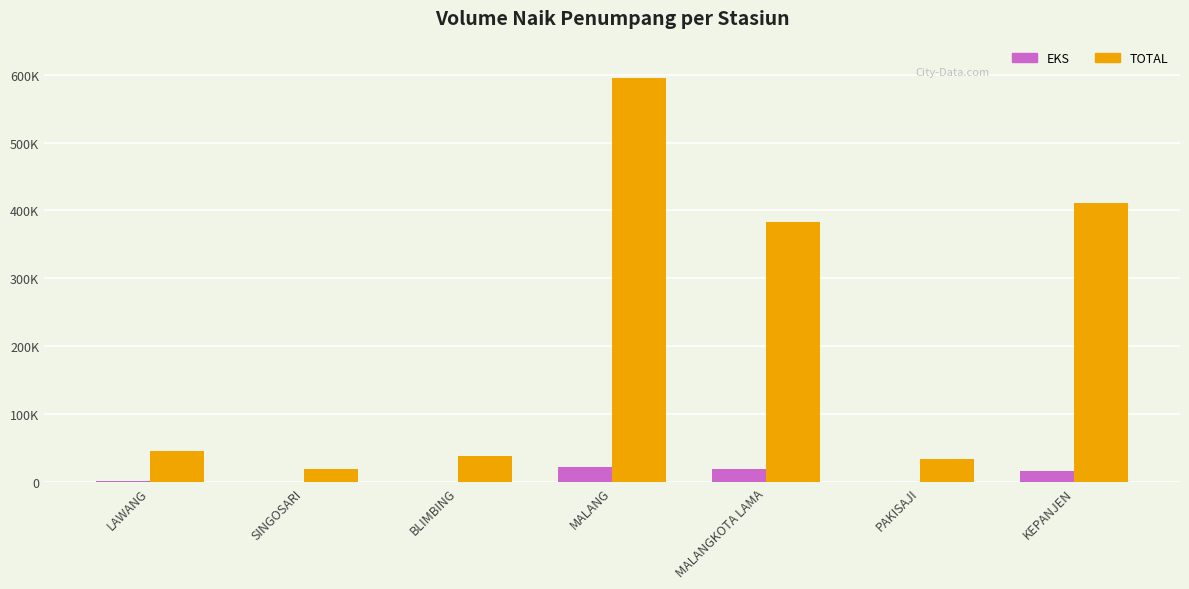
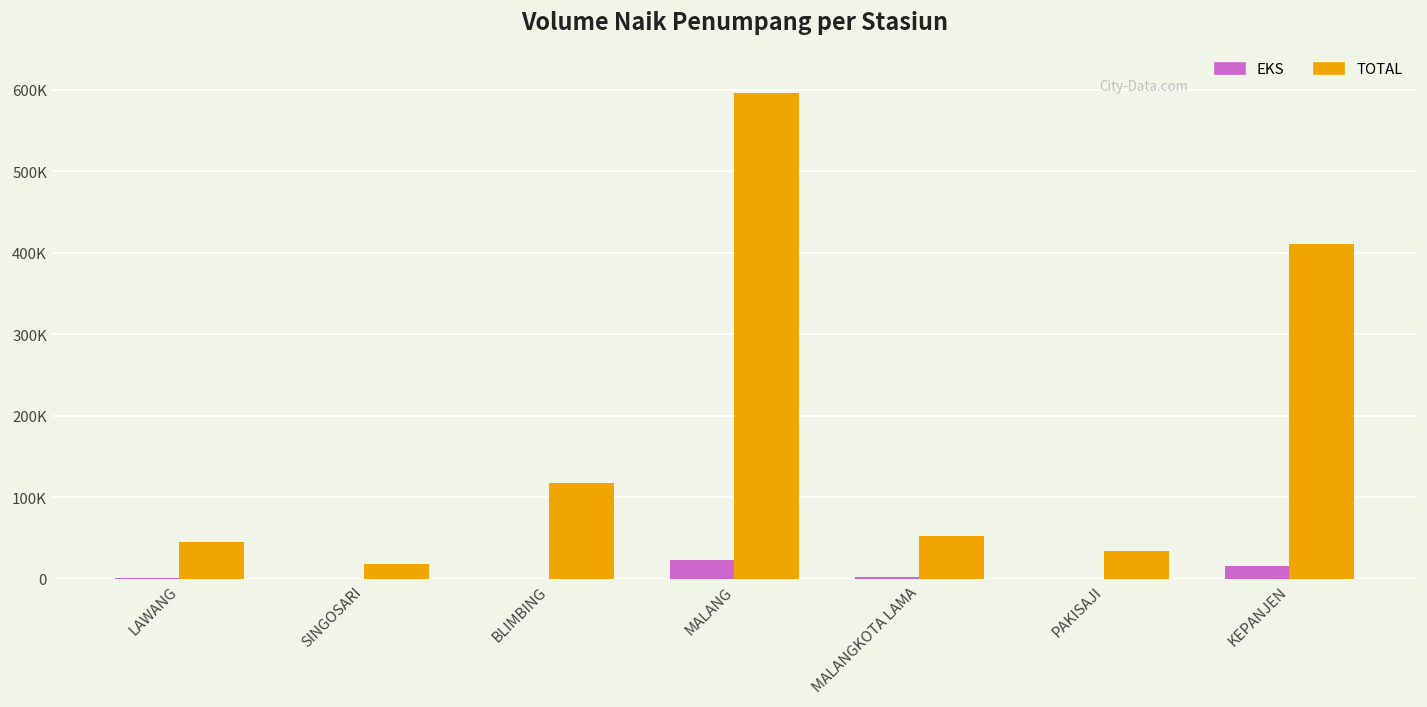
  {
    "EKS": {
      "SINGOSARI": 0,
      "BLIMBING": 0,
      "MALANG": 20000,
-     "MALANGKOTA LAMA": 20000,
+     "MALANGKOTA LAMA": 0,
      "PAKISAJI": 0,
      "KEPANJEN": 20000
    },
    "TOTAL": {
      "LAWANG": 50000,
      "SINGOSARI": 20000,
-     "BLIMBING": 40000,
+     "BLIMBING": 120000,
      "MALANG": 600000,
-     "MALANGKOTA LAMA": 380000,
+     "MALANGKOTA LAMA": 50000,
      "PAKISAJI": 30000,
      "KEPANJEN": 410000
    }
  }
